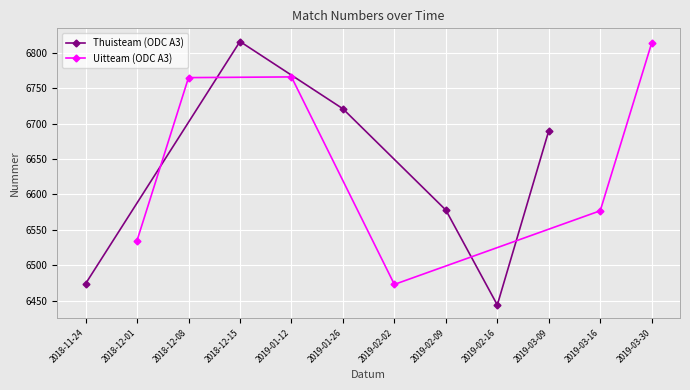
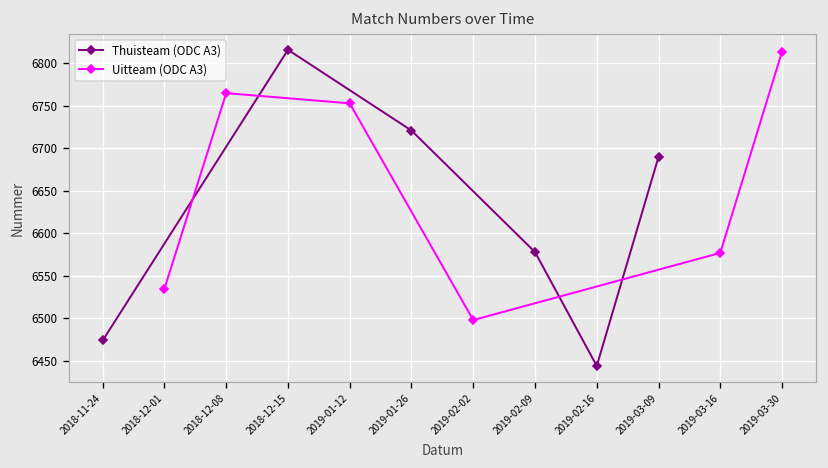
  {
    "Thuisteam (ODC A3)": {
      "2018-11-24": 6470,
      "2018-12-15": 6820,
      "2019-01-26": 6720,
      "2019-02-09": 6580,
      "2019-02-16": 6440,
      "2019-03-09": 6690
    },
    "Uitteam (ODC A3)": {
      "2018-12-01": 6540,
      "2018-12-08": 6770,
-     "2019-01-12": 6770,
-     "2019-02-02": 6470,
+     "2019-01-12": 6750,
+     "2019-02-02": 6500,
      "2019-03-16": 6580,
      "2019-03-30": 6810
    }
  }
